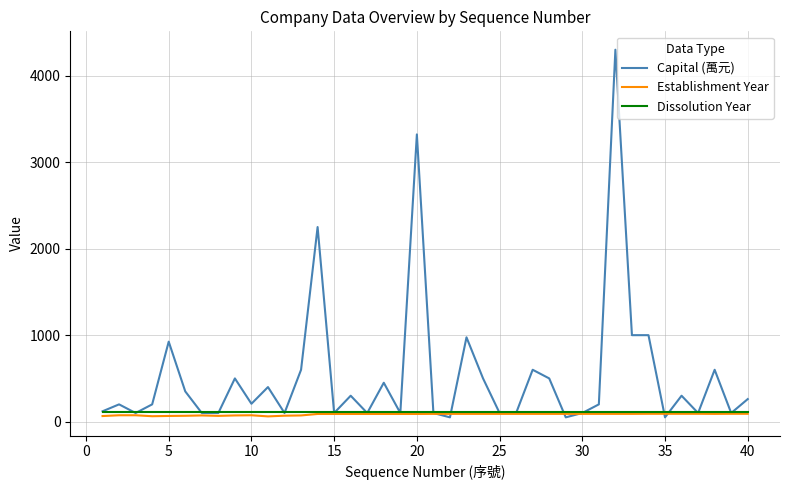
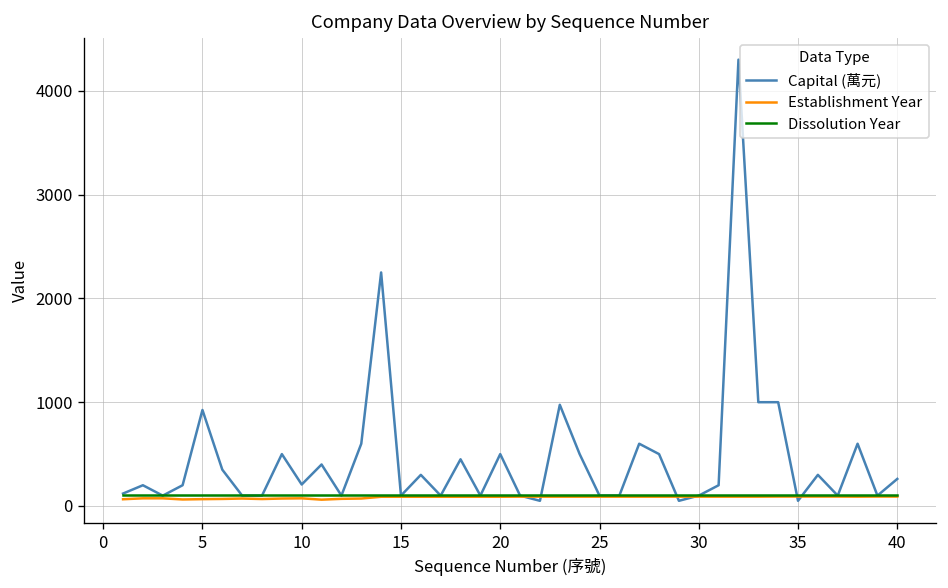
  {
    "Capital (萬元)": {
      "5": 900,
      "10": 200,
-     "20": 3300,
+     "20": 500,
      "35": 100,
      "40": 300
    },
    "Establishment Year": {
      "5": 100,
      "10": 100
    },
    "Dissolution Year": {
      "5": 100,
      "10": 100
    }
  }
